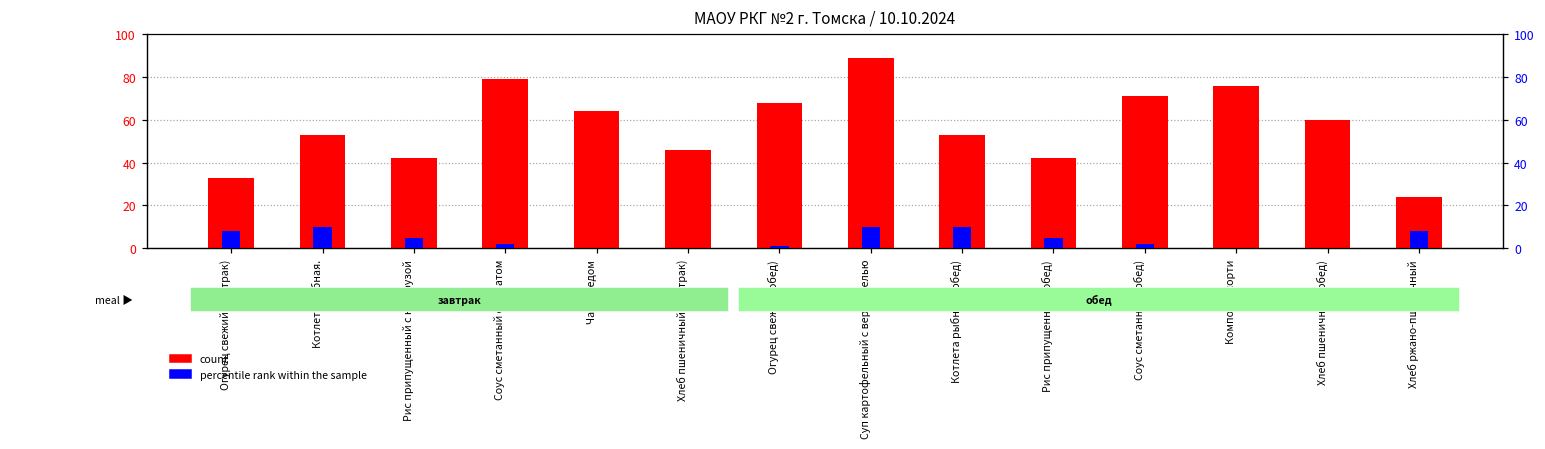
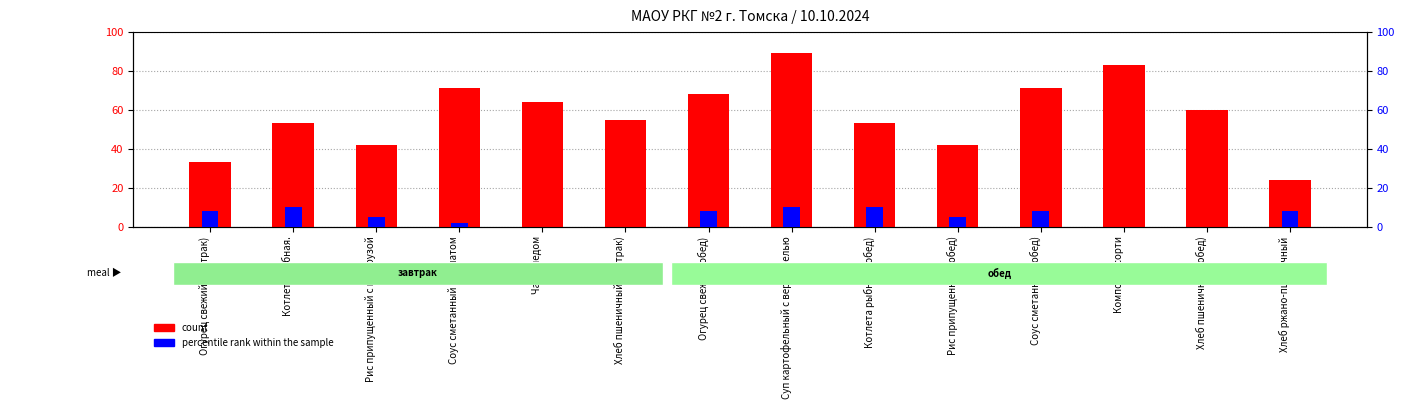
  {
    "count": {
      "Огурец свежий (завтрак)": 33,
      "Котлета рыбная.": 53,
      "Рис припущенный с кукурузой": 42,
-     "Соус сметанный с томатом": 79,
+     "Соус сметанный с томатом": 71,
      "Чай с медом": 64,
-     "Хлеб пшеничный (завтрак)": 46,
+     "Хлеб пшеничный (завтрак)": 55,
      "Огурец свежий (обед)": 68,
      "Суп картофельный с вермишелью": 89,
      "Котлета рыбная. (обед)": 53,
      "Рис припущенный (обед)": 42,
      "Соус сметанный (обед)": 71,
-     "Компот Ассорти": 76,
+     "Компот Ассорти": 83,
      "Хлеб пшеничный (обед)": 60,
      "Хлеб ржано-пшеничный": 24
    },
    "percentile rank within the sample": {
      "Огурец свежий (завтрак)": 8,
      "Котлета рыбная.": 10,
      "Рис припущенный с кукурузой": 5,
      "Соус сметанный с томатом": 2,
      "Чай с медом": 0,
      "Хлеб пшеничный (завтрак)": 0,
-     "Огурец свежий (обед)": 1,
+     "Огурец свежий (обед)": 8,
      "Суп картофельный с вермишелью": 10,
      "Котлета рыбная. (обед)": 10,
      "Рис припущенный (обед)": 5,
-     "Соус сметанный (обед)": 2,
+     "Соус сметанный (обед)": 8,
      "Компот Ассорти": 0,
      "Хлеб пшеничный (обед)": 0,
      "Хлеб ржано-пшеничный": 8
    }
  }
